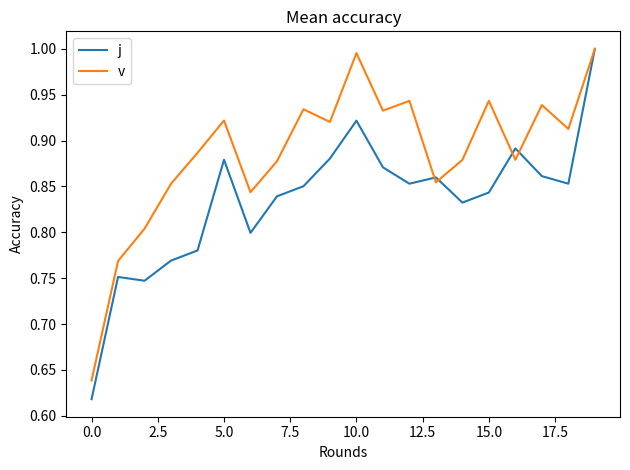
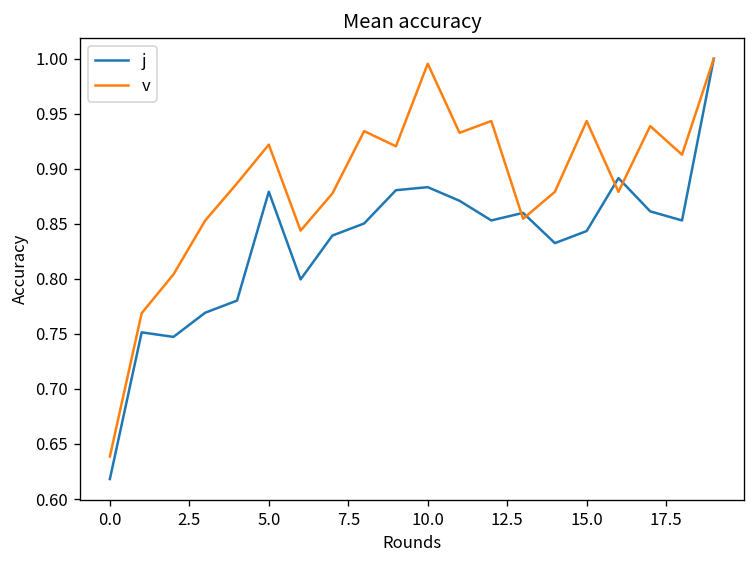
  {
    "j": {
      "0.0": 0.62,
      "5.0": 0.88,
-     "10.0": 0.92,
+     "10.0": 0.88,
      "15.0": 0.84
    },
    "v": {
      "0.0": 0.64,
      "5.0": 0.92,
      "10.0": 1.00,
      "15.0": 0.94
    }
  }
